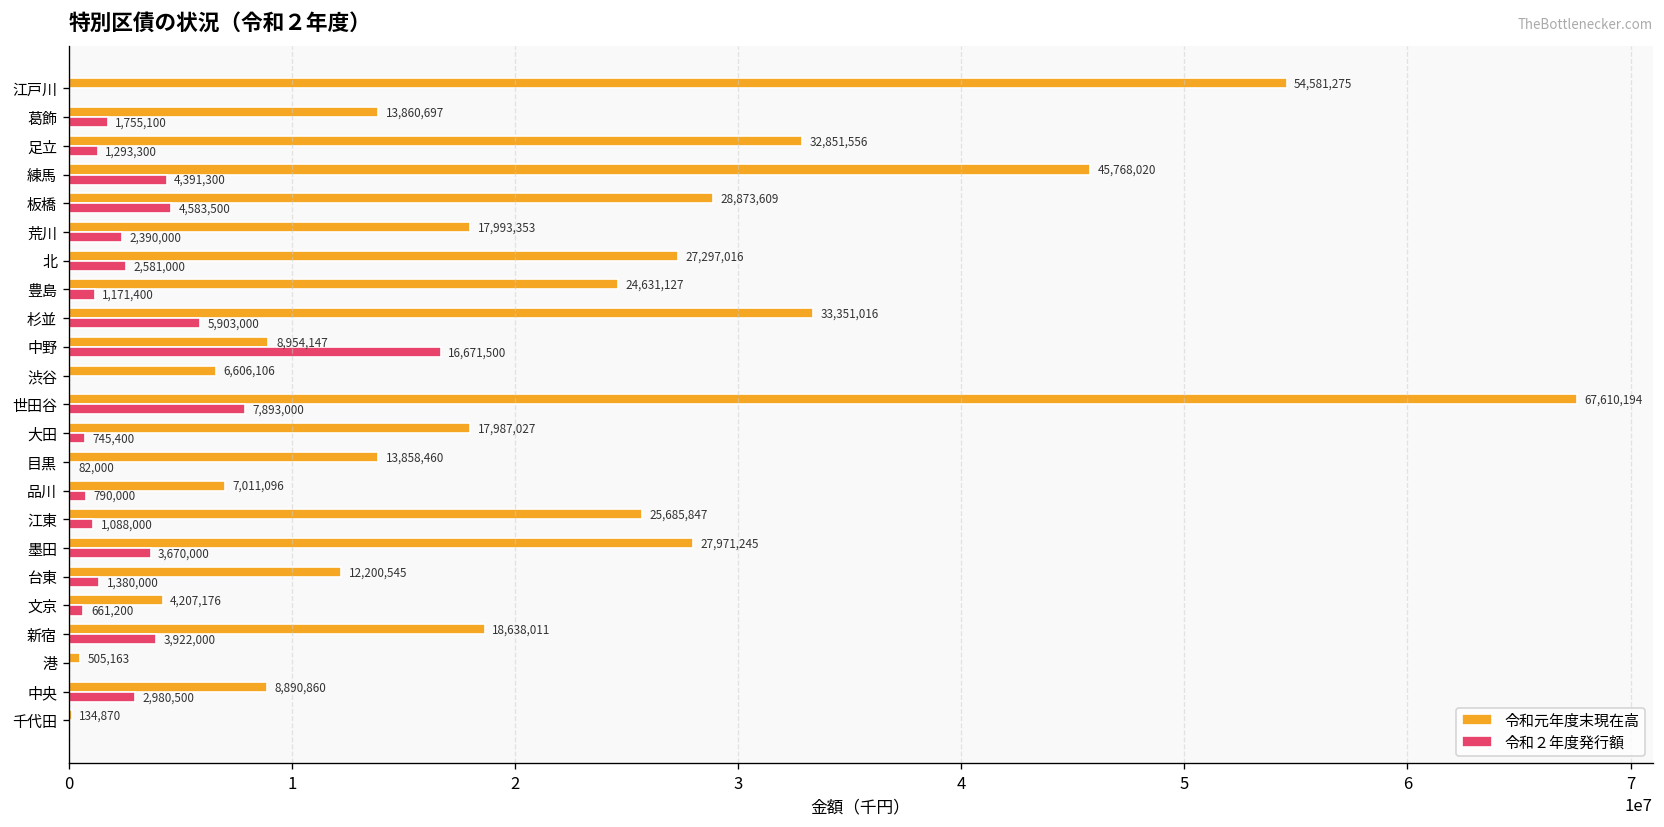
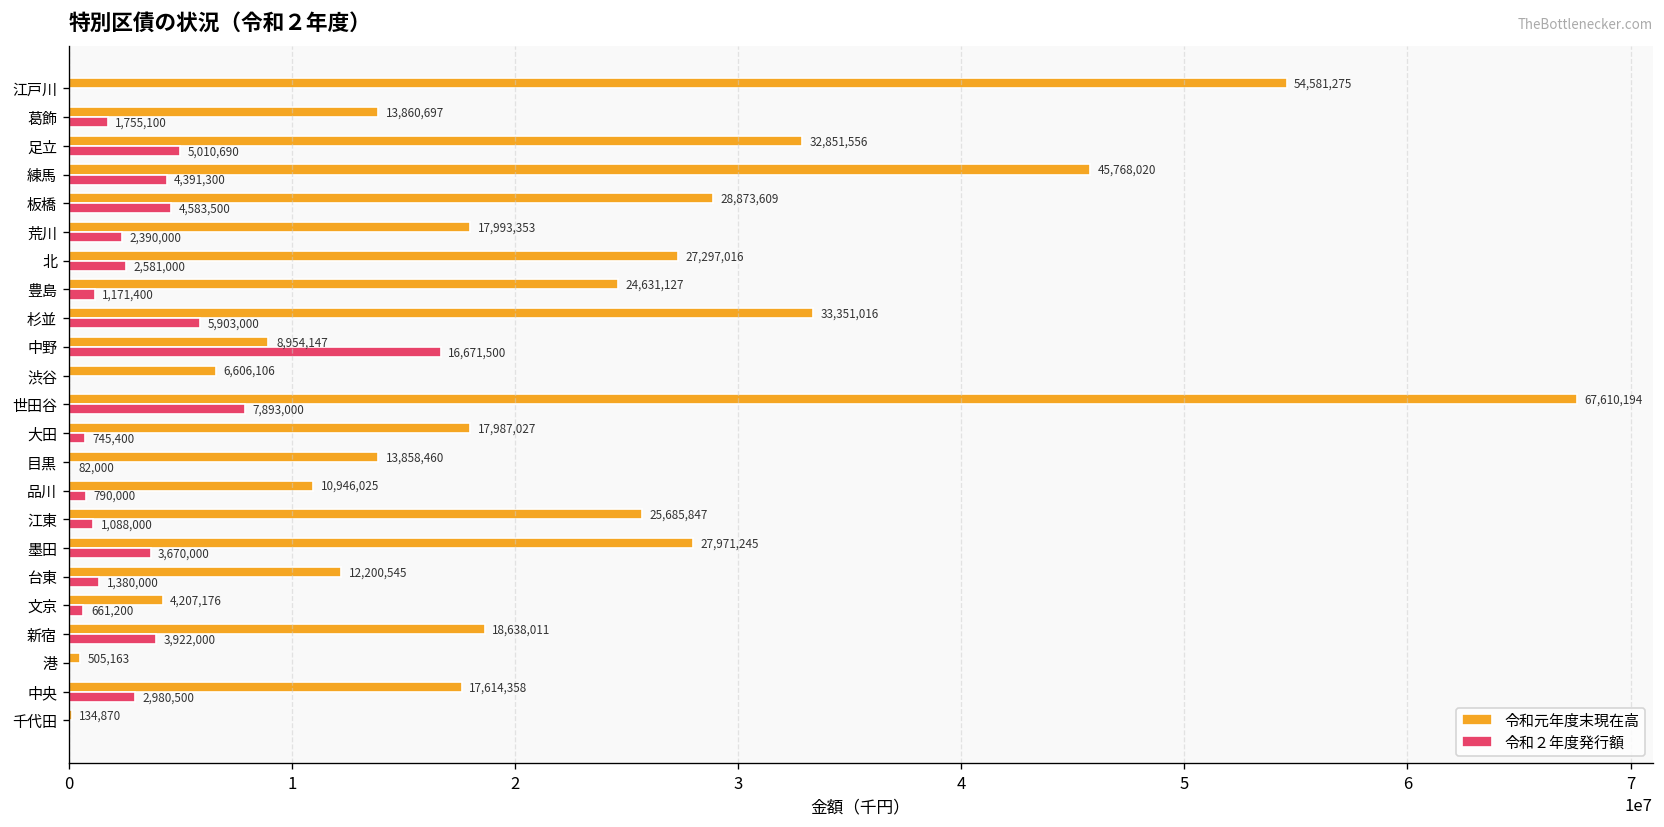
  {
    "令和元年度末現在高": {
      "江戸川": "54,581,275",
      "葛飾": "13,860,697",
      "足立": "32,851,556",
      "練馬": "45,768,020",
      "板橋": "28,873,609",
      "荒川": "17,993,353",
      "北": "27,297,016",
      "豊島": "24,631,127",
      "杉並": "33,351,016",
      "中野": "8,954,147",
      "渋谷": "6,606,106",
      "世田谷": "67,610,194",
      "大田": "17,987,027",
      "目黒": "13,858,460",
-     "品川": "7,011,096",
+     "品川": "10,946,025",
      "江東": "25,685,847",
      "墨田": "27,971,245",
      "台東": "12,200,545",
      "文京": "4,207,176",
      "新宿": "18,638,011",
      "港": "505,163",
-     "中央": "8,890,860",
+     "中央": "17,614,358",
      "千代田": "134,870"
    },
    "令和２年度発行額": {
      "葛飾": "1,755,100",
-     "足立": "1,293,300",
+     "足立": "5,010,690",
      "練馬": "4,391,300",
      "板橋": "4,583,500",
      "荒川": "2,390,000",
      "北": "2,581,000",
      "豊島": "1,171,400",
      "杉並": "5,903,000",
      "中野": "16,671,500",
      "世田谷": "7,893,000",
      "大田": "745,400",
      "目黒": "82,000",
      "品川": "790,000",
      "江東": "1,088,000",
      "墨田": "3,670,000",
      "台東": "1,380,000",
      "文京": "661,200",
      "新宿": "3,922,000",
      "中央": "2,980,500"
    }
  }
